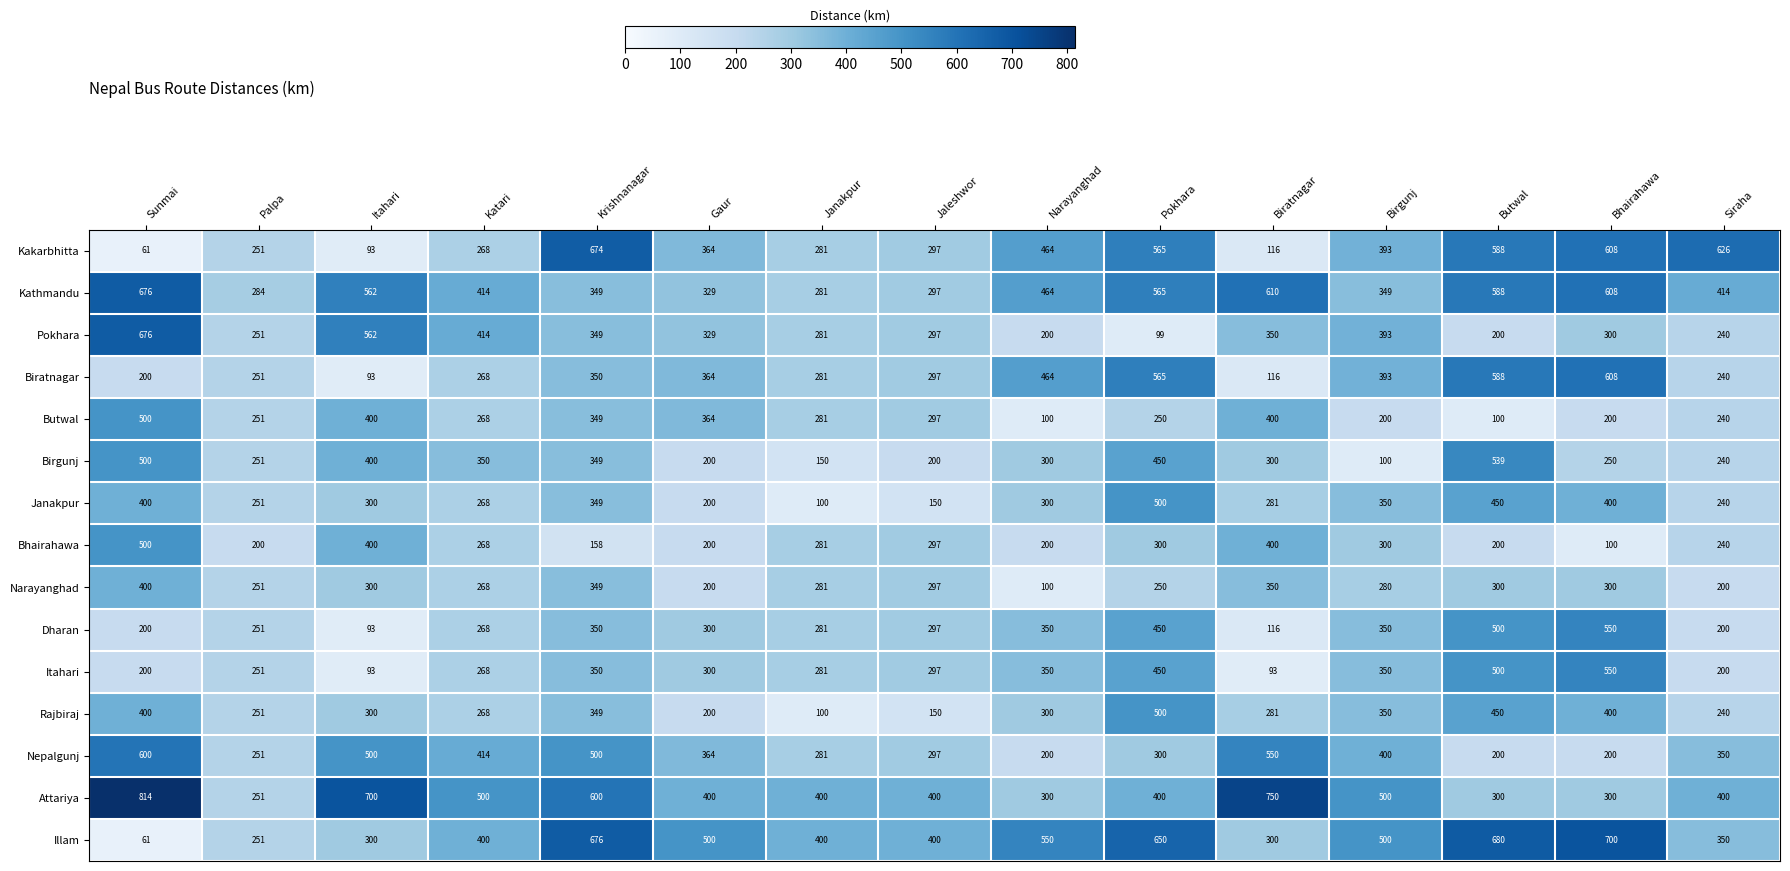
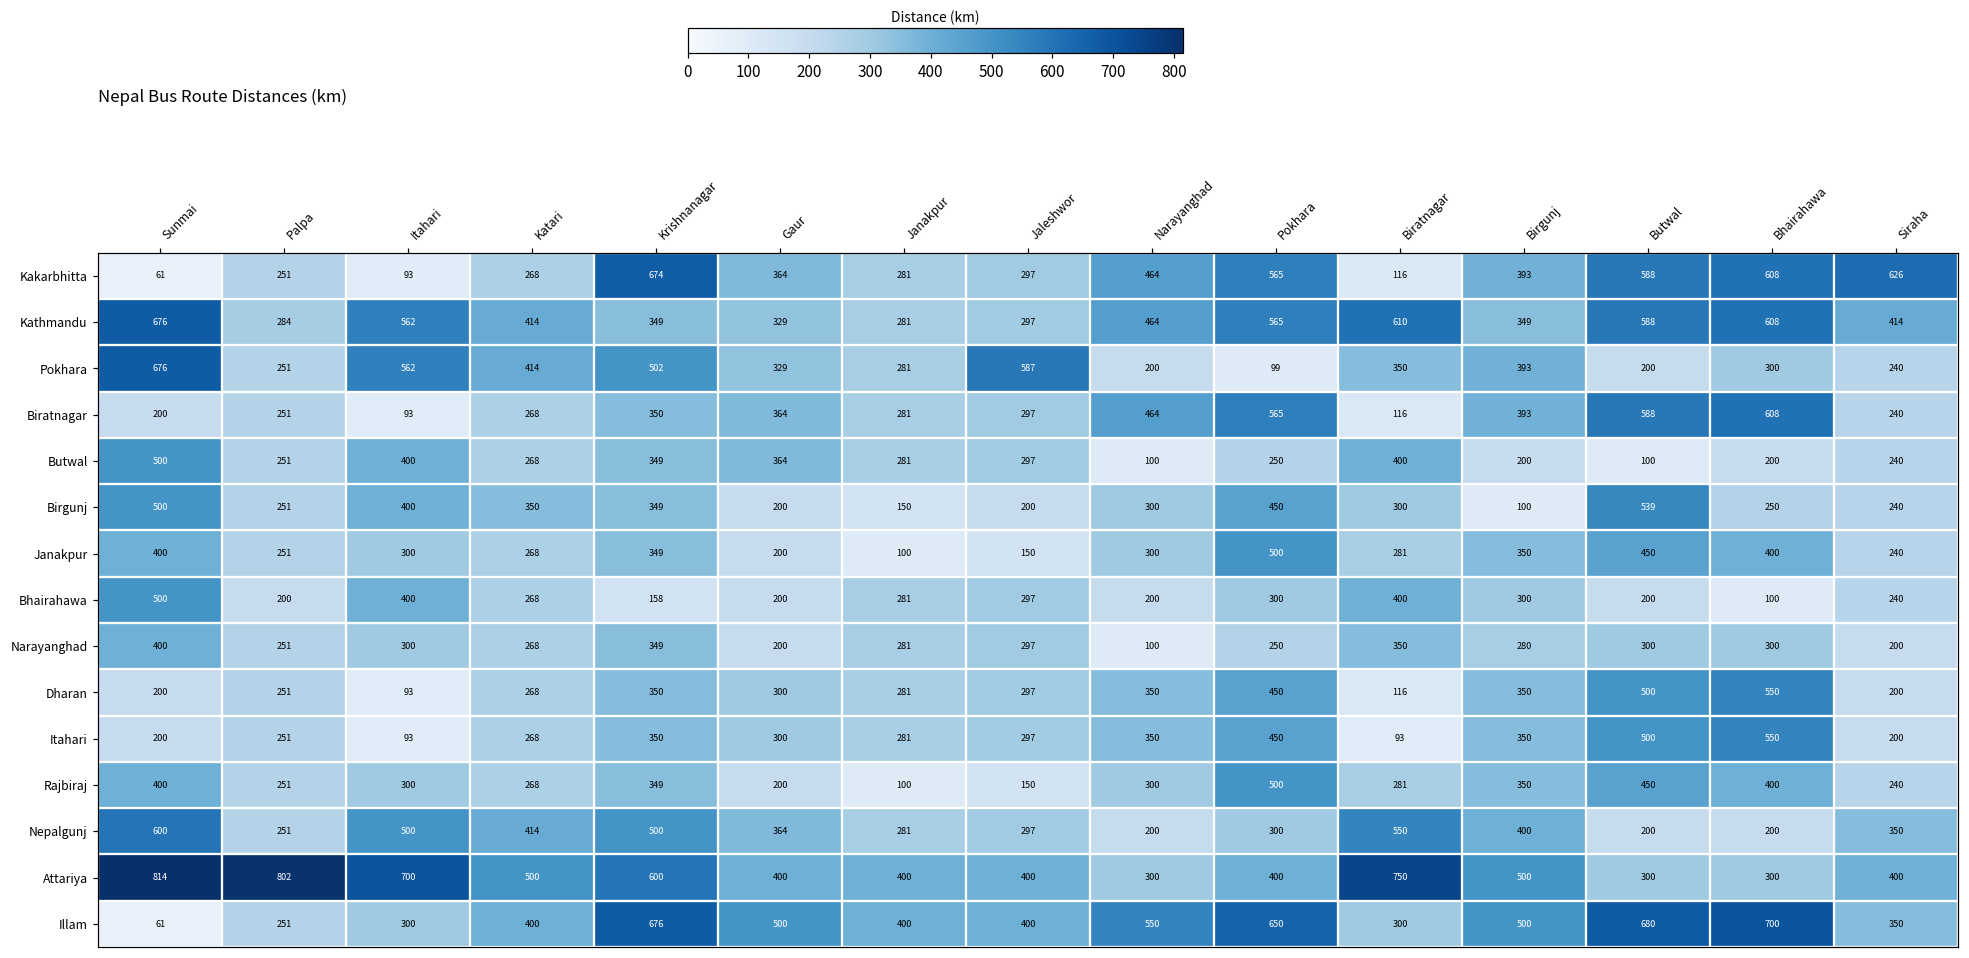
  {
    "Pokhara": {
      "Sunmai": 676,
      "Palpa": 251,
      "Itahari": 562,
      "Katari": 414,
-     "Krishnanagar": 349,
+     "Krishnanagar": 502,
      "Gaur": 329,
      "Janakpur": 281,
-     "Jaleshwor": 297,
+     "Jaleshwor": 587,
      "Narayanghad": 200,
      "Pokhara": 99,
      "Biratnagar": 350,
      "Birgunj": 393,
      "Butwal": 200,
      "Bhairahawa": 300,
      "Siraha": 240
    },
    "Attariya": {
      "Sunmai": 814,
-     "Palpa": 251,
+     "Palpa": 802,
      "Itahari": 700,
      "Katari": 500,
      "Krishnanagar": 600,
      "Gaur": 400,
      "Janakpur": 400,
      "Jaleshwor": 400,
      "Narayanghad": 300,
      "Pokhara": 400,
      "Biratnagar": 750,
      "Birgunj": 500,
      "Butwal": 300,
      "Bhairahawa": 300,
      "Siraha": 400
    }
  }
